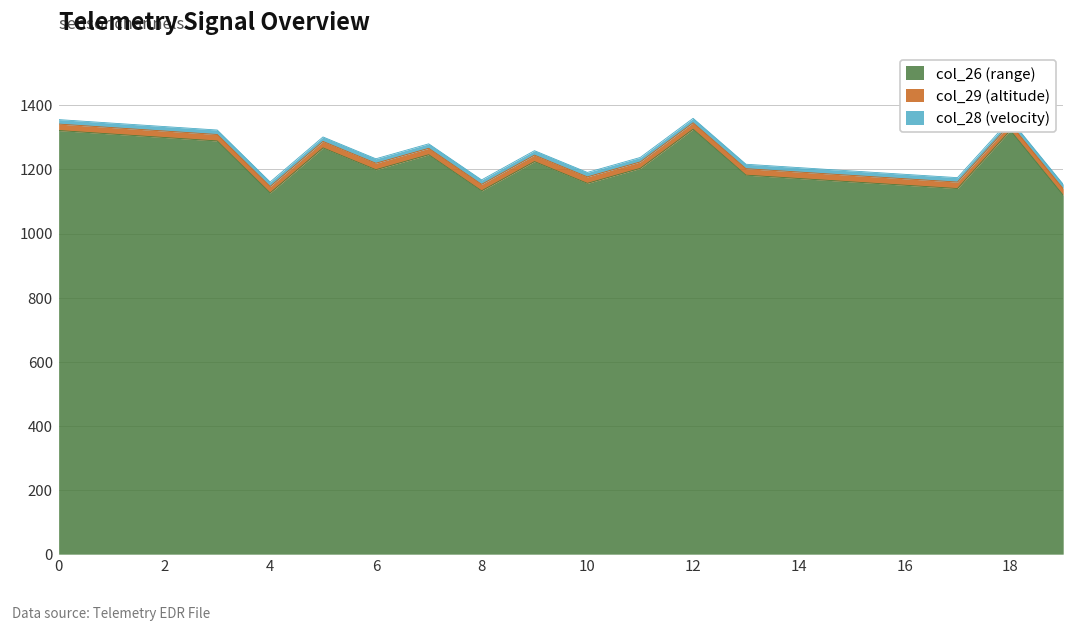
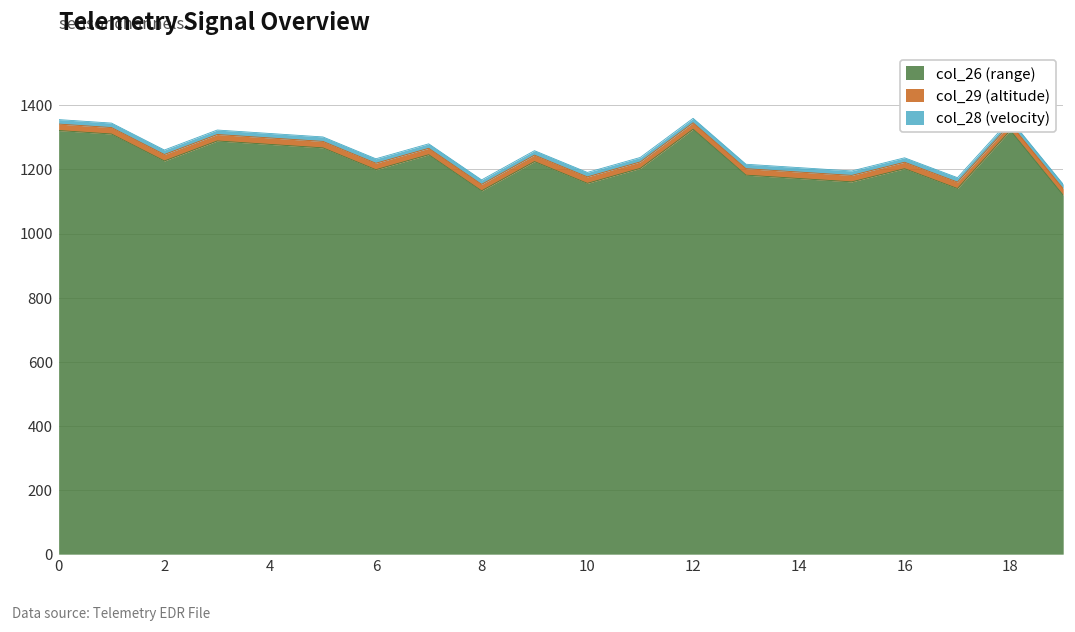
  {
    "col_26 (range)": {
      "0": 1320,
-     "2": 1300,
-     "4": 1130,
+     "2": 1230,
+     "4": 1280,
      "6": 1200,
      "8": 1130,
      "10": 1160,
      "12": 1330,
      "14": 1170,
-     "16": 1150
+     "16": 1200
    },
    "col_29 (altitude)": {
      "0": 20,
      "2": 20,
      "4": 20,
      "6": 20,
      "8": 20,
      "10": 20,
      "12": 20,
      "14": 20,
      "16": 20
    },
    "col_28 (velocity)": {
      "0": 10,
      "2": 10,
      "4": 10,
      "6": 10,
      "8": 10,
      "10": 10,
      "12": 10,
      "14": 10,
      "16": 10
    }
  }
